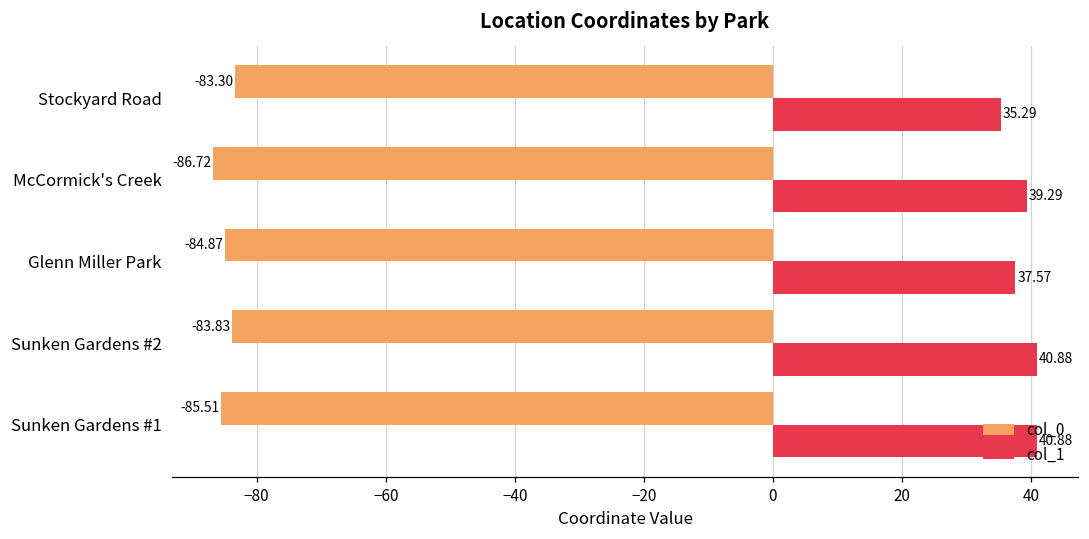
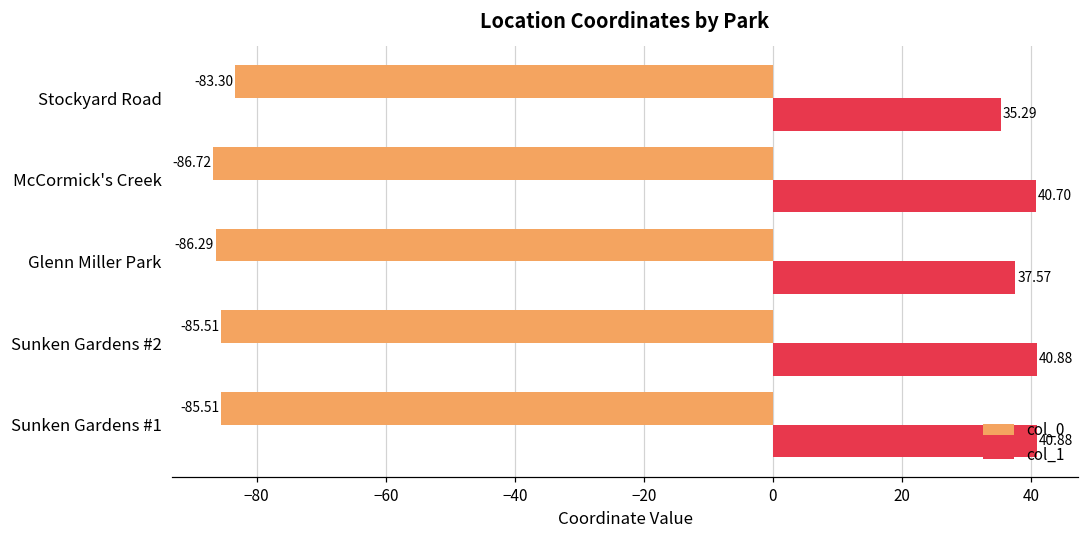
  {
    "col_0": {
      "Stockyard Road": -83.30,
      "McCormick's Creek": -86.72,
-     "Glenn Miller Park": -84.87,
-     "Sunken Gardens #2": -83.83,
+     "Glenn Miller Park": -86.29,
+     "Sunken Gardens #2": -85.51,
      "Sunken Gardens #1": -85.51
    },
    "col_1": {
      "Stockyard Road": 35.29,
-     "McCormick's Creek": 39.29,
+     "McCormick's Creek": 40.70,
      "Glenn Miller Park": 37.57,
      "Sunken Gardens #2": 40.88,
      "Sunken Gardens #1": 40.88
    }
  }
